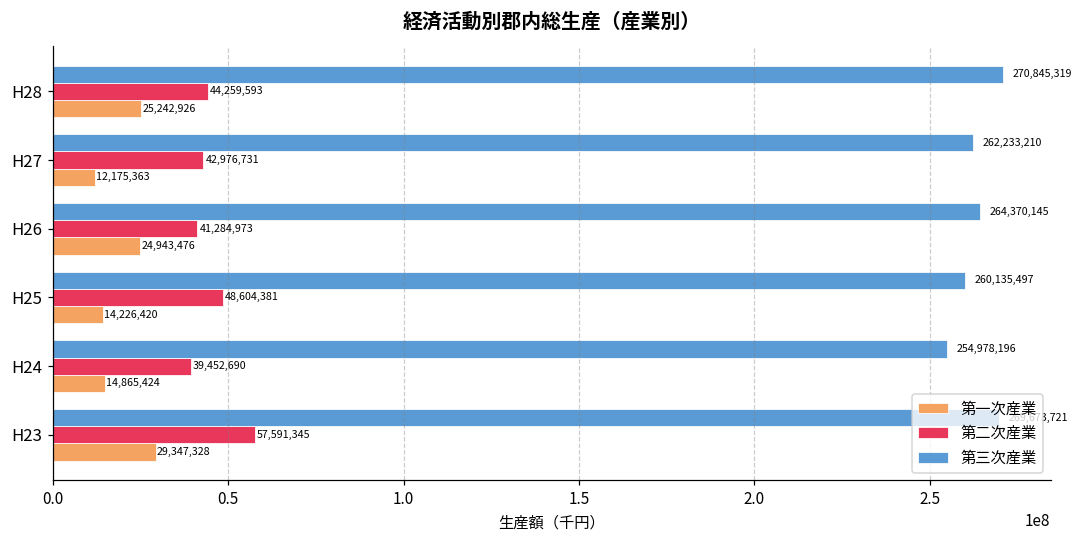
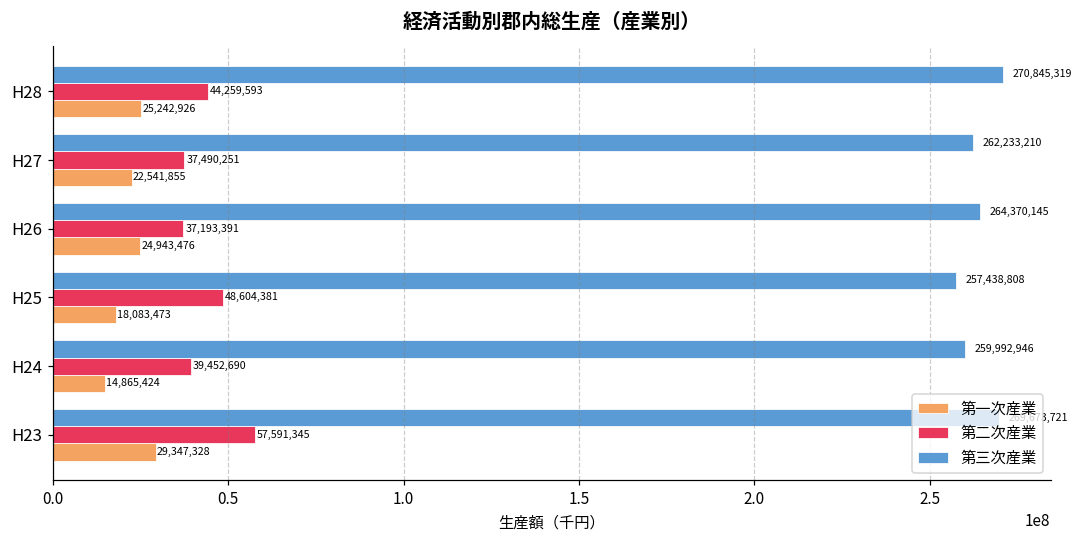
  {
    "第一次産業": {
      "H28": "25,242,926",
-     "H27": "12,175,363",
+     "H27": "22,541,855",
      "H26": "24,943,476",
-     "H25": "14,226,420",
+     "H25": "18,083,473",
      "H24": "14,865,424",
      "H23": "29,347,328"
    },
    "第二次産業": {
      "H28": "44,259,593",
-     "H27": "42,976,731",
-     "H26": "41,284,973",
+     "H27": "37,490,251",
+     "H26": "37,193,391",
      "H25": "48,604,381",
      "H24": "39,452,690",
      "H23": "57,591,345"
    },
    "第三次産業": {
      "H28": "270,845,319",
      "H27": "262,233,210",
      "H26": "264,370,145",
-     "H25": "260,135,497",
-     "H24": "254,978,196"
+     "H25": "257,438,808",
+     "H24": "259,992,946"
    }
  }
